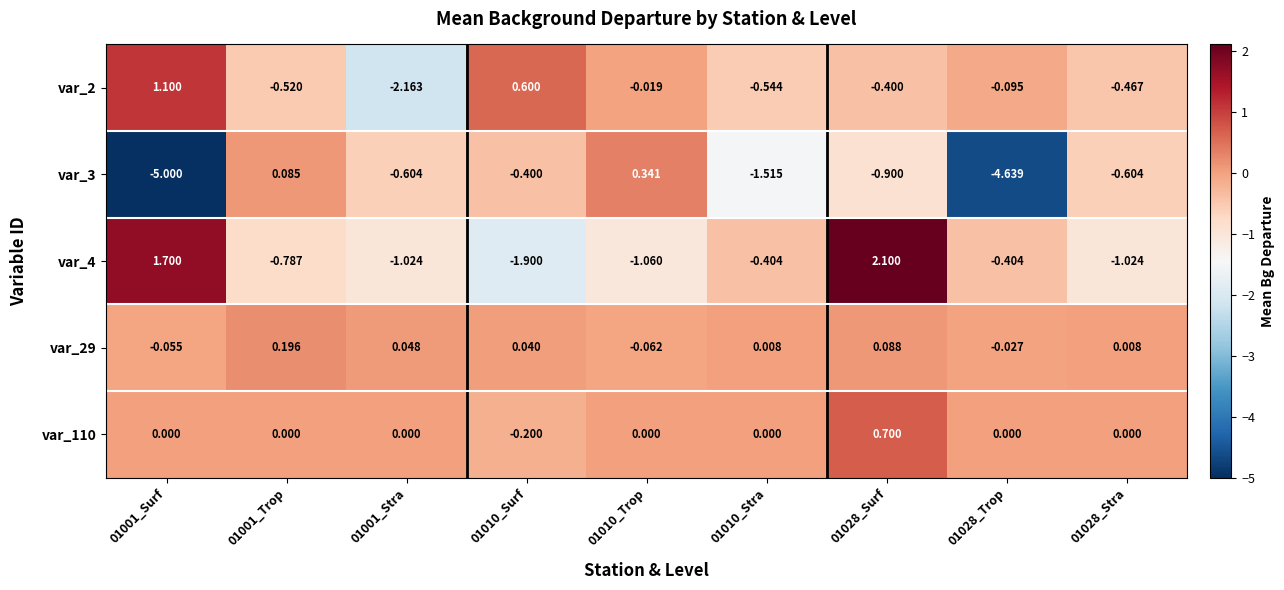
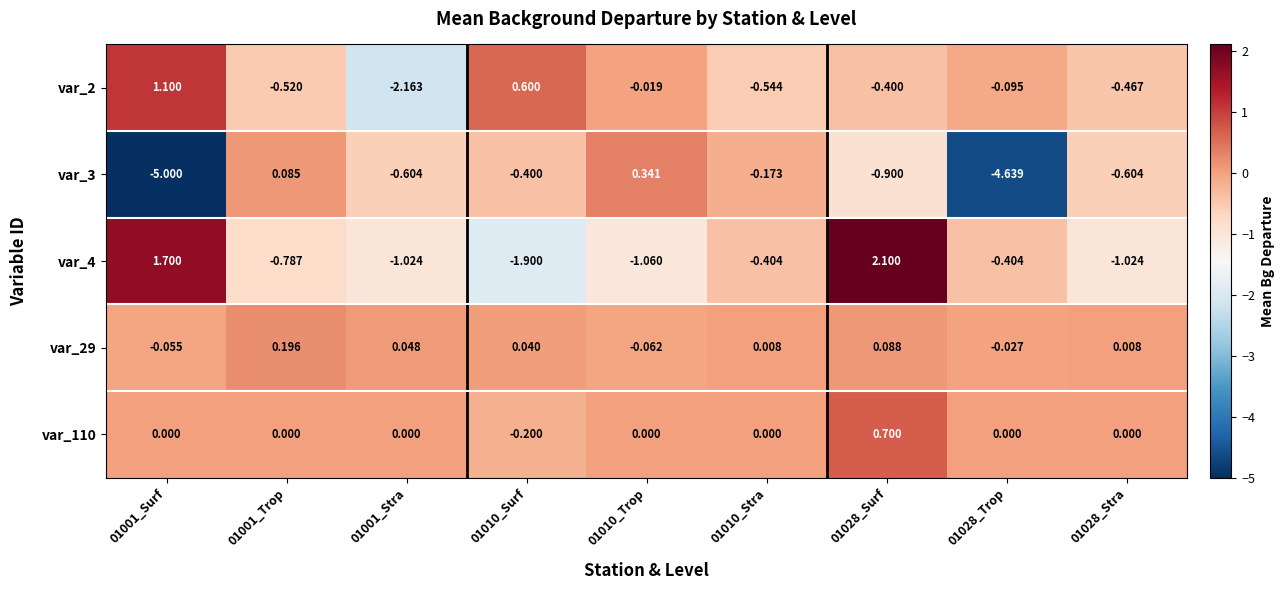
  {
    "var_2": {
      "01001_Surf": 1.100,
      "01001_Trop": -0.520,
      "01001_Stra": -2.163,
      "01010_Surf": 0.600,
      "01010_Trop": -0.019,
      "01010_Stra": -0.544,
      "01028_Surf": -0.400,
      "01028_Trop": -0.095,
      "01028_Stra": -0.467
    },
    "var_3": {
      "01001_Surf": -5.000,
      "01001_Trop": 0.085,
      "01001_Stra": -0.604,
      "01010_Surf": -0.400,
      "01010_Trop": 0.341,
-     "01010_Stra": -1.515,
+     "01010_Stra": -0.173,
      "01028_Surf": -0.900,
      "01028_Trop": -4.639,
      "01028_Stra": -0.604
    },
    "var_4": {
      "01001_Surf": 1.700,
      "01001_Trop": -0.787,
      "01001_Stra": -1.024,
      "01010_Surf": -1.900,
      "01010_Trop": -1.060,
      "01010_Stra": -0.404,
      "01028_Surf": 2.100,
      "01028_Trop": -0.404,
      "01028_Stra": -1.024
    },
    "var_29": {
      "01001_Surf": -0.055,
      "01001_Trop": 0.196,
      "01001_Stra": 0.048,
      "01010_Surf": 0.040,
      "01010_Trop": -0.062,
      "01010_Stra": 0.008,
      "01028_Surf": 0.088,
      "01028_Trop": -0.027,
      "01028_Stra": 0.008
    },
    "var_110": {
      "01001_Surf": 0.000,
      "01001_Trop": 0.000,
      "01001_Stra": 0.000,
      "01010_Surf": -0.200,
      "01010_Trop": 0.000,
      "01010_Stra": 0.000,
      "01028_Surf": 0.700,
      "01028_Trop": 0.000,
      "01028_Stra": 0.000
    }
  }
